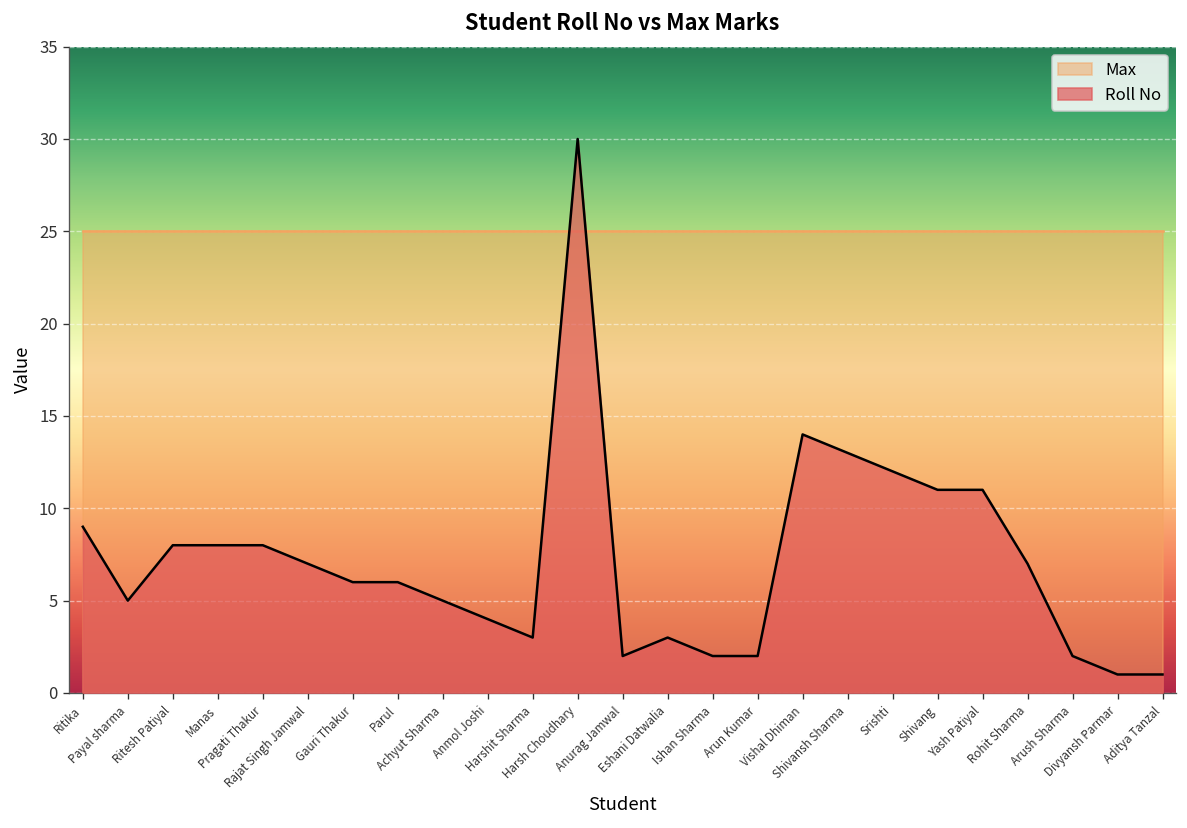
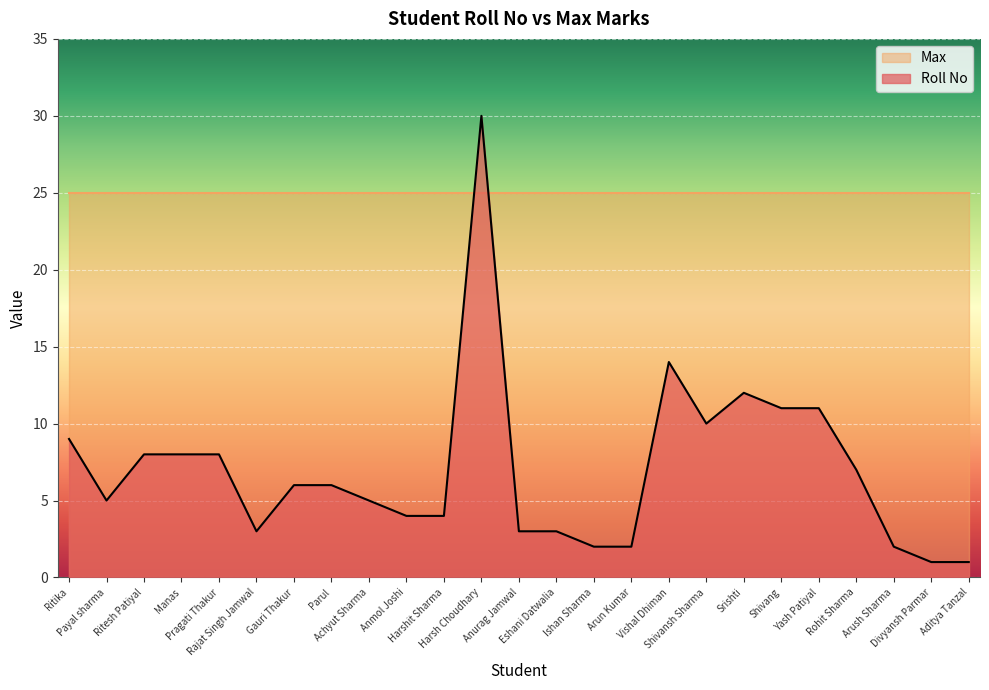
  {
    "Max": {
      "Ritika": 25,
      "Payal sharma": 25,
      "Ritesh Patiyal": 25,
      "Manas": 25,
      "Pragati Thakur": 25,
      "Rajat Singh Jamwal": 25,
      "Gauri Thakur": 25,
      "Parul": 25,
      "Achyut Sharma": 25,
      "Anmol Joshi": 25,
      "Harshit Sharma": 25,
      "Harsh Choudhary": 25,
      "Anurag Jamwal": 25,
      "Eshani Datwalia": 25,
      "Ishan Sharma": 25,
      "Arun Kumar": 25,
      "Vishal Dhiman": 25,
      "Shivansh Sharma": 25,
      "Srishti": 25,
      "Shivang": 25,
      "Yash Patiyal": 25,
      "Rohit Sharma": 25,
      "Arush Sharma": 25,
      "Divyansh Parmar": 25,
      "Aditya Tanzal": 25
    },
    "Roll No": {
      "Ritika": 9,
      "Payal sharma": 5,
      "Ritesh Patiyal": 8,
      "Manas": 8,
      "Pragati Thakur": 8,
-     "Rajat Singh Jamwal": 7,
+     "Rajat Singh Jamwal": 3,
      "Gauri Thakur": 6,
      "Parul": 6,
      "Achyut Sharma": 5,
      "Anmol Joshi": 4,
-     "Harshit Sharma": 3,
+     "Harshit Sharma": 4,
      "Harsh Choudhary": 30,
-     "Anurag Jamwal": 2,
+     "Anurag Jamwal": 3,
      "Eshani Datwalia": 3,
      "Ishan Sharma": 2,
      "Arun Kumar": 2,
      "Vishal Dhiman": 14,
-     "Shivansh Sharma": 13,
+     "Shivansh Sharma": 10,
      "Srishti": 12,
      "Shivang": 11,
      "Yash Patiyal": 11,
      "Rohit Sharma": 7,
      "Arush Sharma": 2,
      "Divyansh Parmar": 1,
      "Aditya Tanzal": 1
    }
  }
